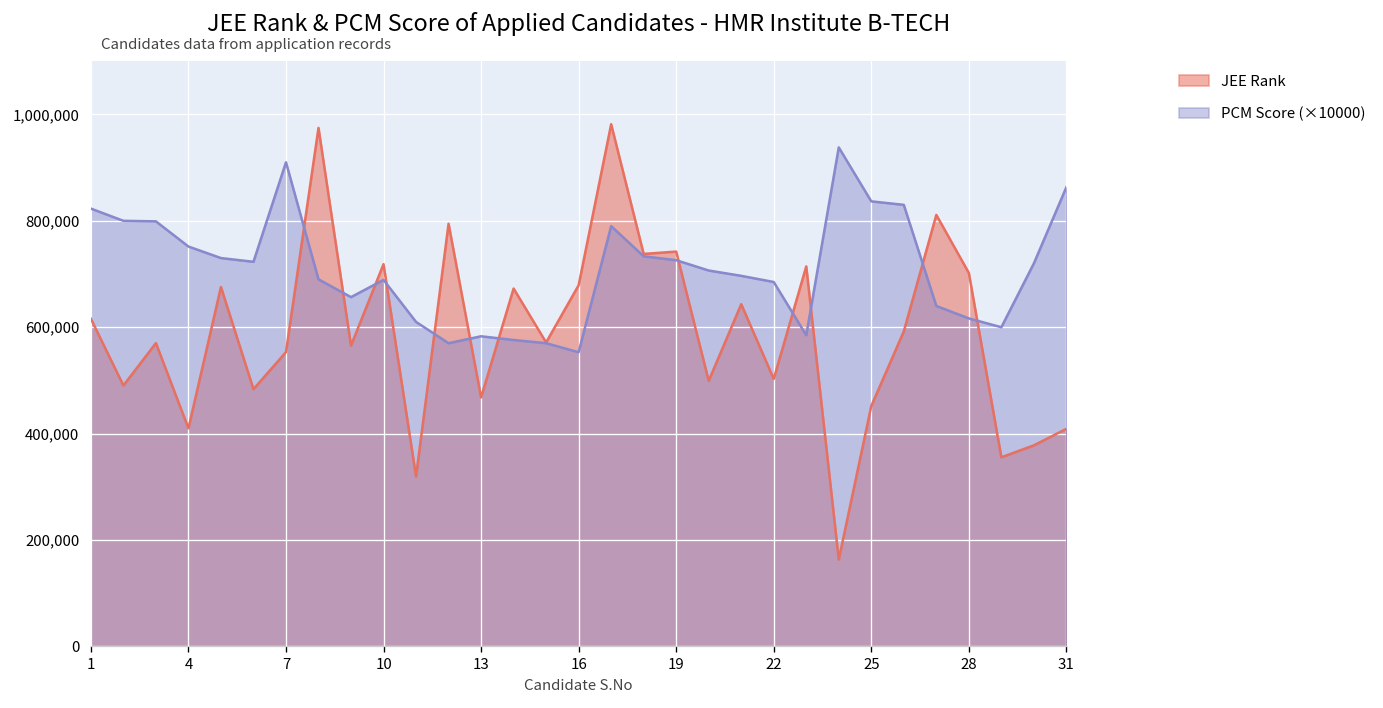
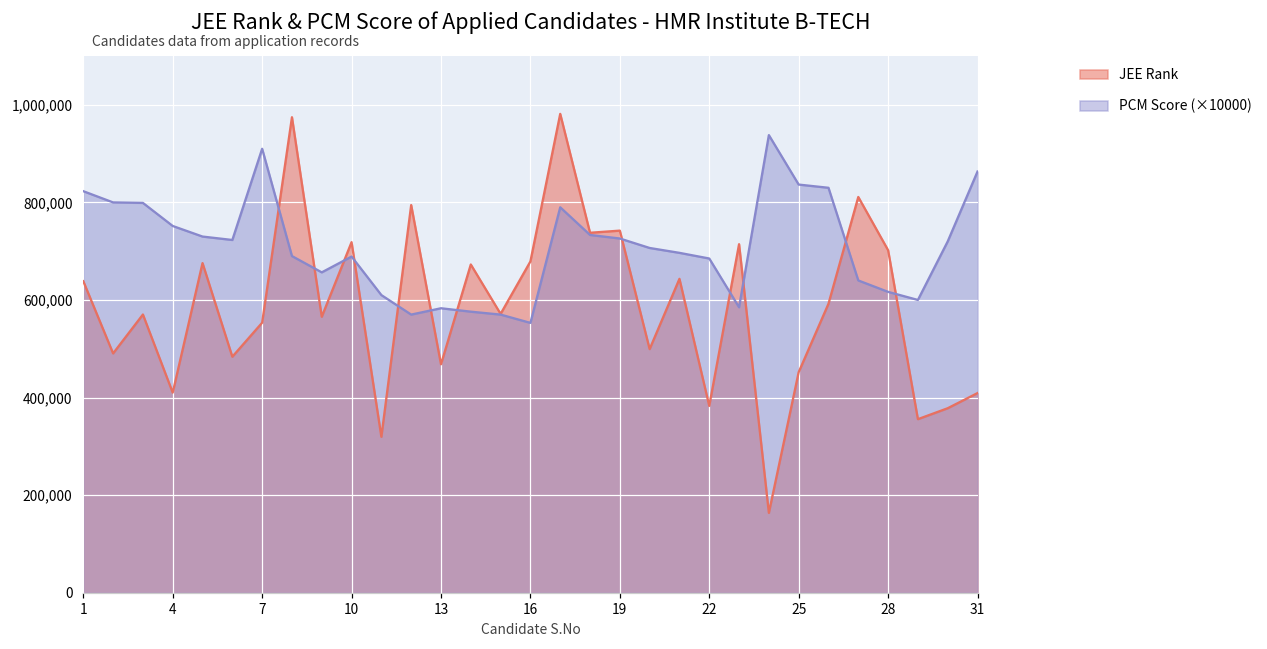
  {
    "JEE Rank": {
-     "1": "620,000",
+     "1": "640,000",
      "4": "410,000",
      "7": "550,000",
      "10": "720,000",
      "13": "470,000",
      "16": "680,000",
      "19": "740,000",
-     "22": "500,000",
+     "22": "380,000",
      "25": "450,000",
      "28": "700,000",
      "31": "410,000"
    },
    "PCM Score (×10000)": {
      "1": "820,000",
      "4": "750,000",
      "7": "910,000",
      "10": "690,000",
      "13": "580,000",
      "16": "550,000",
      "19": "730,000",
      "22": "690,000",
      "25": "840,000",
      "28": "620,000",
      "31": "860,000"
    }
  }
